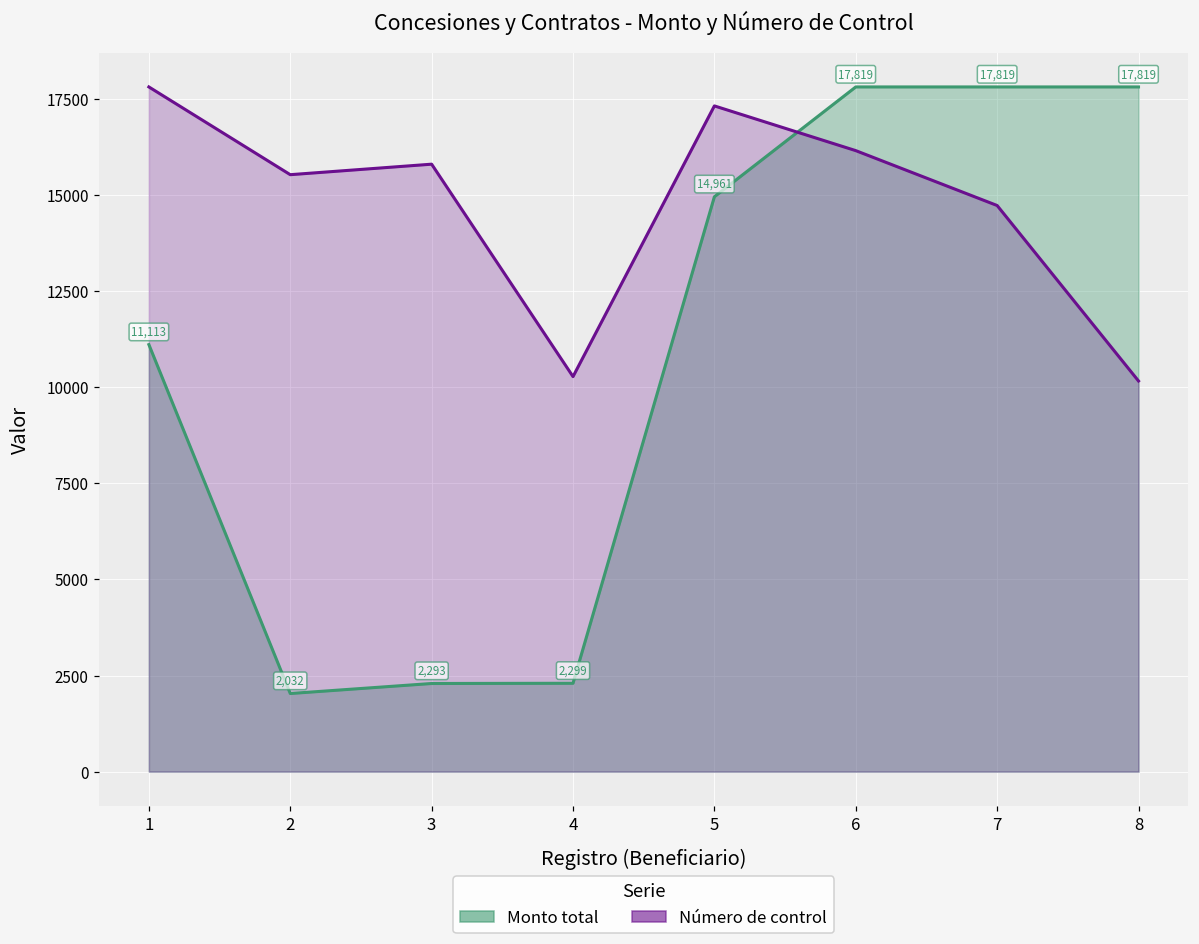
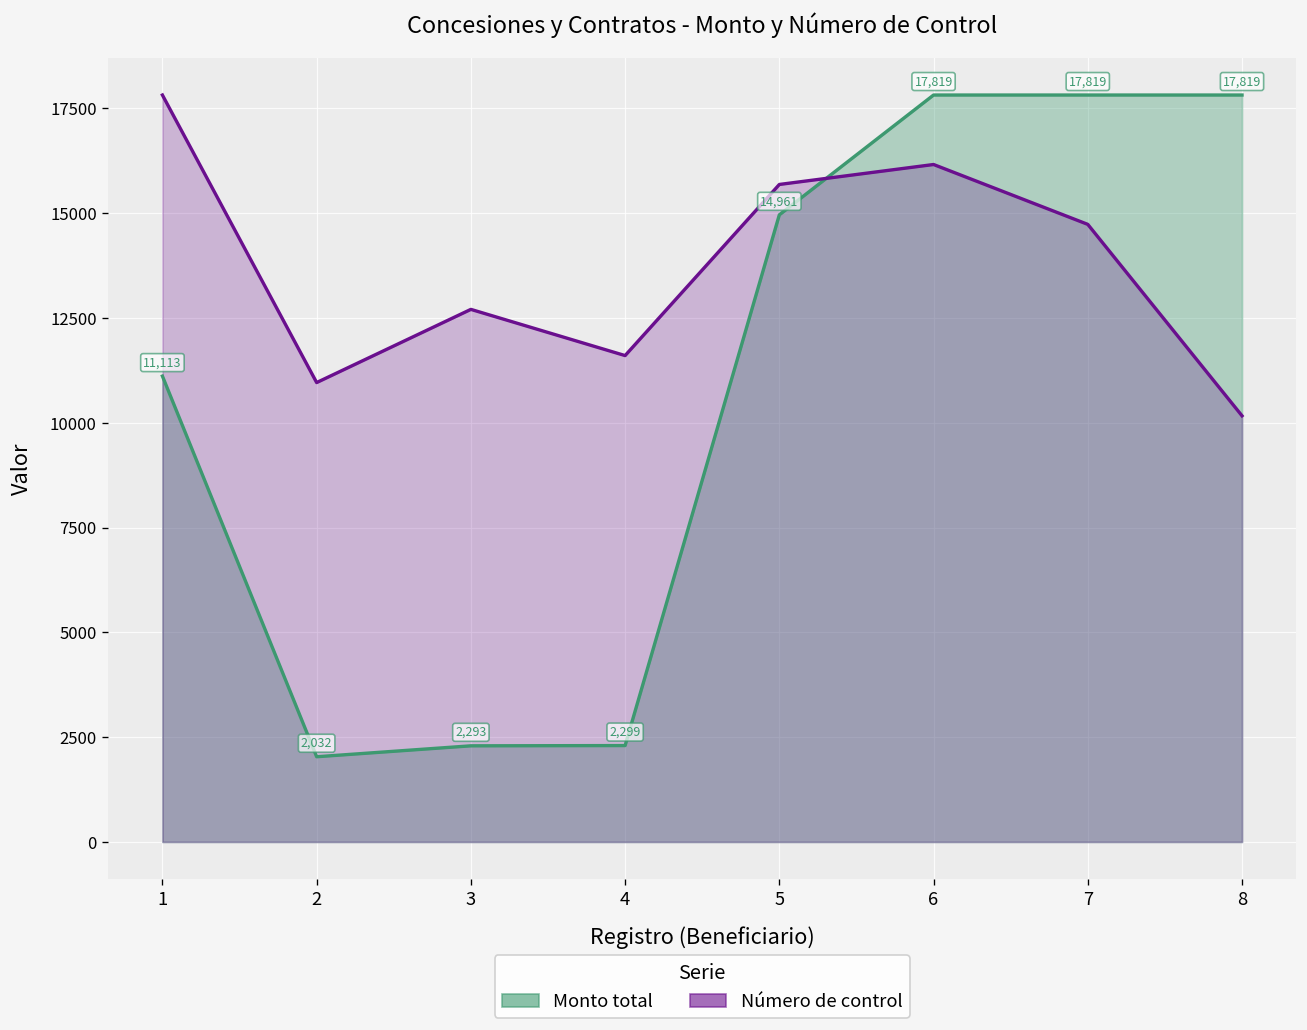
  {
    "Número de control": {
      "1": 17800,
-     "2": 15500,
-     "3": 15800,
-     "4": 10300,
-     "5": 17300,
+     "2": 11000,
+     "3": 12700,
+     "4": 11600,
+     "5": 15700,
      "6": 16200,
      "7": 14700,
      "8": 10200
    }
  }
